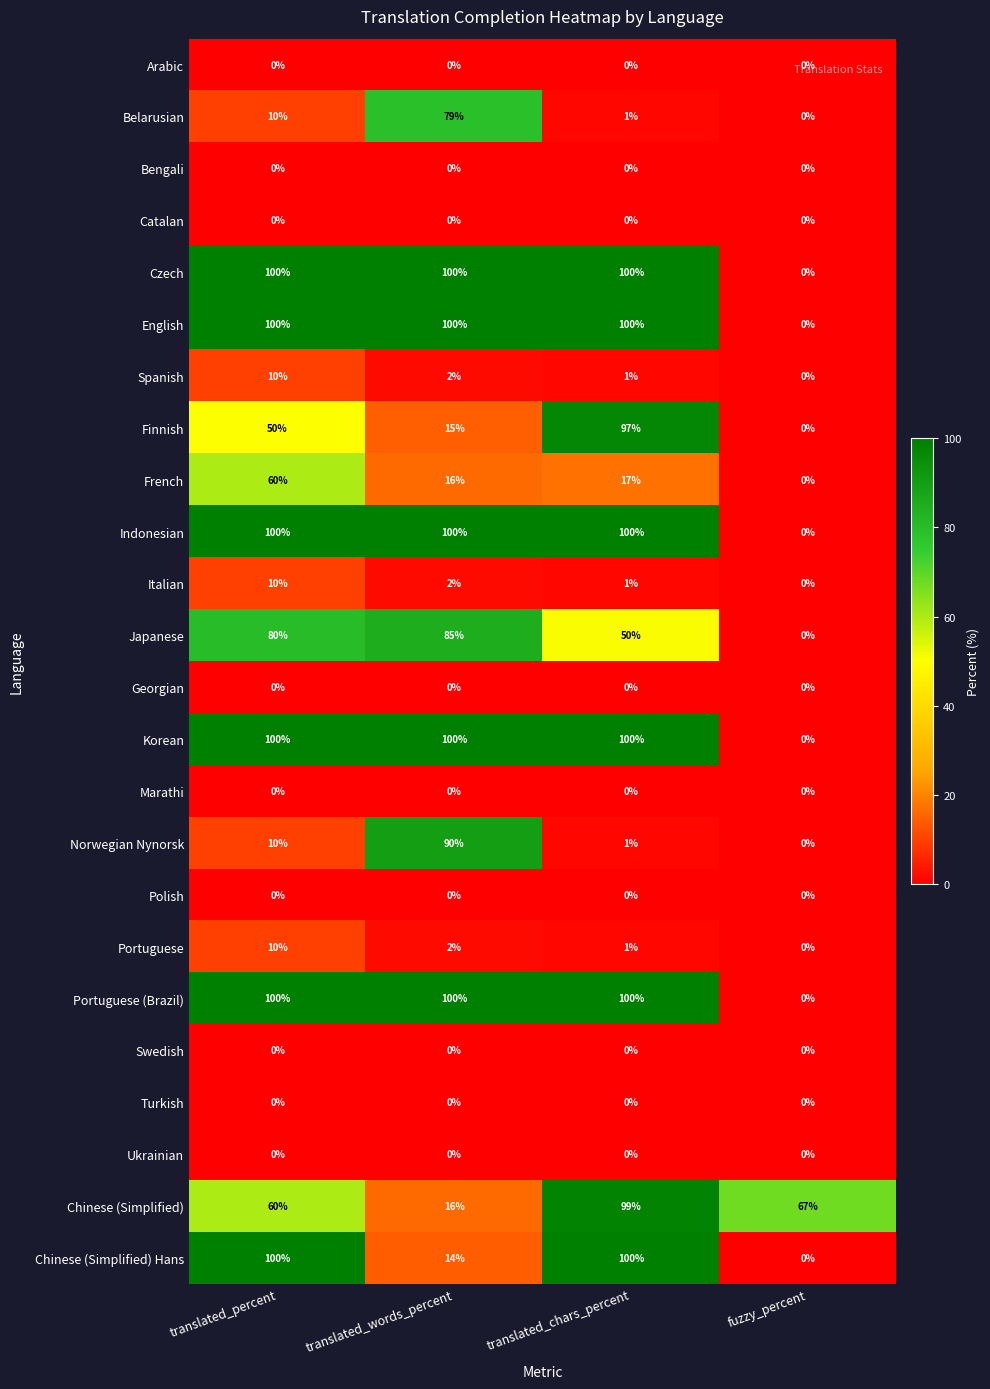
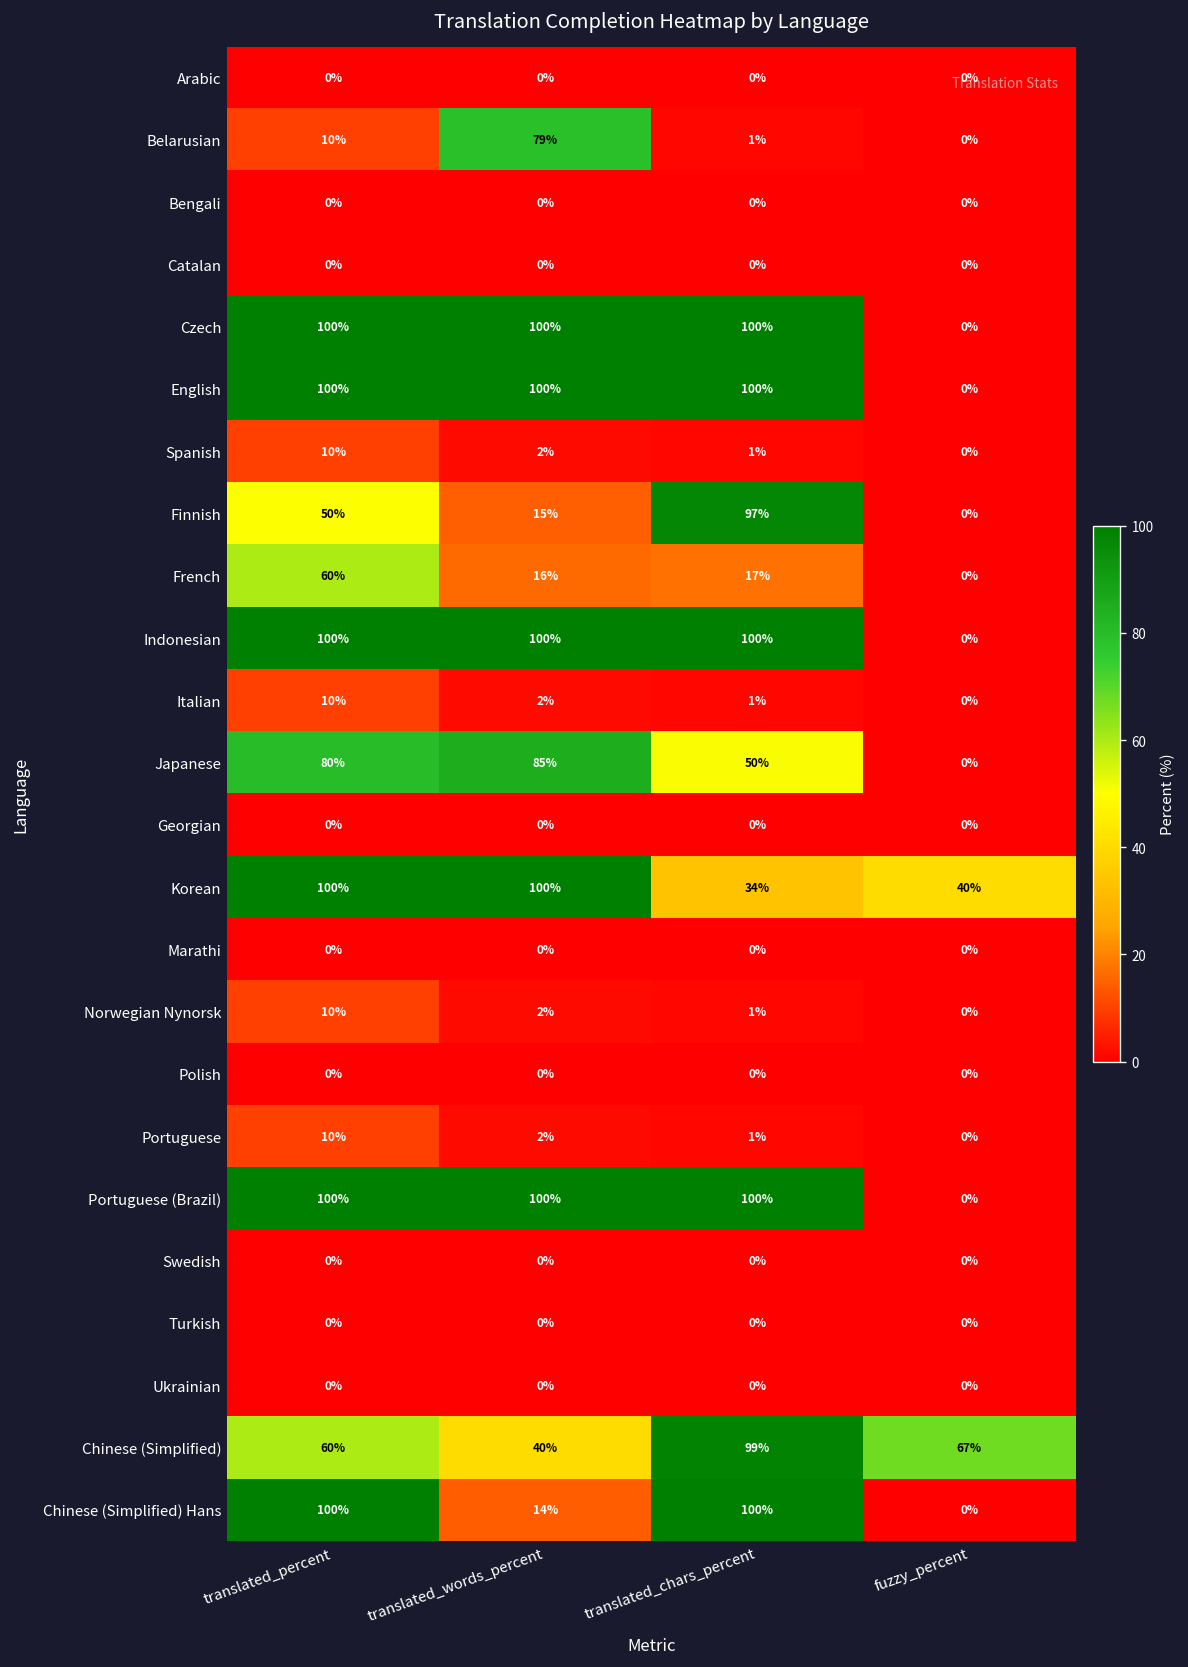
  {
    "Arabic": {
      "translated_percent": "0%",
      "translated_words_percent": "0%",
      "translated_chars_percent": "0%"
    },
    "Belarusian": {
      "translated_percent": "10%",
      "translated_words_percent": "79%",
      "translated_chars_percent": "1%",
      "fuzzy_percent": "0%"
    },
    "Bengali": {
      "translated_percent": "0%",
      "translated_words_percent": "0%",
      "translated_chars_percent": "0%",
      "fuzzy_percent": "0%"
    },
    "Catalan": {
      "translated_percent": "0%",
      "translated_words_percent": "0%",
      "translated_chars_percent": "0%",
      "fuzzy_percent": "0%"
    },
    "Czech": {
      "translated_percent": "100%",
      "translated_words_percent": "100%",
      "translated_chars_percent": "100%",
      "fuzzy_percent": "0%"
    },
    "English": {
      "translated_percent": "100%",
      "translated_words_percent": "100%",
      "translated_chars_percent": "100%",
      "fuzzy_percent": "0%"
    },
    "Spanish": {
      "translated_percent": "10%",
      "translated_words_percent": "2%",
      "translated_chars_percent": "1%",
      "fuzzy_percent": "0%"
    },
    "Finnish": {
      "translated_percent": "50%",
      "translated_words_percent": "15%",
      "translated_chars_percent": "97%",
      "fuzzy_percent": "0%"
    },
    "French": {
      "translated_percent": "60%",
      "translated_words_percent": "16%",
      "translated_chars_percent": "17%",
      "fuzzy_percent": "0%"
    },
    "Indonesian": {
      "translated_percent": "100%",
      "translated_words_percent": "100%",
      "translated_chars_percent": "100%",
      "fuzzy_percent": "0%"
    },
    "Italian": {
      "translated_percent": "10%",
      "translated_words_percent": "2%",
      "translated_chars_percent": "1%",
      "fuzzy_percent": "0%"
    },
    "Japanese": {
      "translated_percent": "80%",
      "translated_words_percent": "85%",
      "translated_chars_percent": "50%",
      "fuzzy_percent": "0%"
    },
    "Georgian": {
      "translated_percent": "0%",
      "translated_words_percent": "0%",
      "translated_chars_percent": "0%",
      "fuzzy_percent": "0%"
    },
    "Korean": {
      "translated_percent": "100%",
      "translated_words_percent": "100%",
-     "translated_chars_percent": "100%",
-     "fuzzy_percent": "0%"
+     "translated_chars_percent": "34%",
+     "fuzzy_percent": "40%"
    },
    "Marathi": {
      "translated_percent": "0%",
      "translated_words_percent": "0%",
      "translated_chars_percent": "0%",
      "fuzzy_percent": "0%"
    },
    "Norwegian Nynorsk": {
      "translated_percent": "10%",
-     "translated_words_percent": "90%",
+     "translated_words_percent": "2%",
      "translated_chars_percent": "1%",
      "fuzzy_percent": "0%"
    },
    "Polish": {
      "translated_percent": "0%",
      "translated_words_percent": "0%",
      "translated_chars_percent": "0%",
      "fuzzy_percent": "0%"
    },
    "Portuguese": {
      "translated_percent": "10%",
      "translated_words_percent": "2%",
      "translated_chars_percent": "1%",
      "fuzzy_percent": "0%"
    },
    "Portuguese (Brazil)": {
      "translated_percent": "100%",
      "translated_words_percent": "100%",
      "translated_chars_percent": "100%",
      "fuzzy_percent": "0%"
    },
    "Swedish": {
      "translated_percent": "0%",
      "translated_words_percent": "0%",
      "translated_chars_percent": "0%",
      "fuzzy_percent": "0%"
    },
    "Turkish": {
      "translated_percent": "0%",
      "translated_words_percent": "0%",
      "translated_chars_percent": "0%",
      "fuzzy_percent": "0%"
    },
    "Ukrainian": {
      "translated_percent": "0%",
      "translated_words_percent": "0%",
      "translated_chars_percent": "0%",
      "fuzzy_percent": "0%"
    },
    "Chinese (Simplified)": {
      "translated_percent": "60%",
-     "translated_words_percent": "16%",
+     "translated_words_percent": "40%",
      "translated_chars_percent": "99%",
      "fuzzy_percent": "67%"
    },
    "Chinese (Simplified) Hans": {
      "translated_percent": "100%",
      "translated_words_percent": "14%",
      "translated_chars_percent": "100%",
      "fuzzy_percent": "0%"
    }
  }
